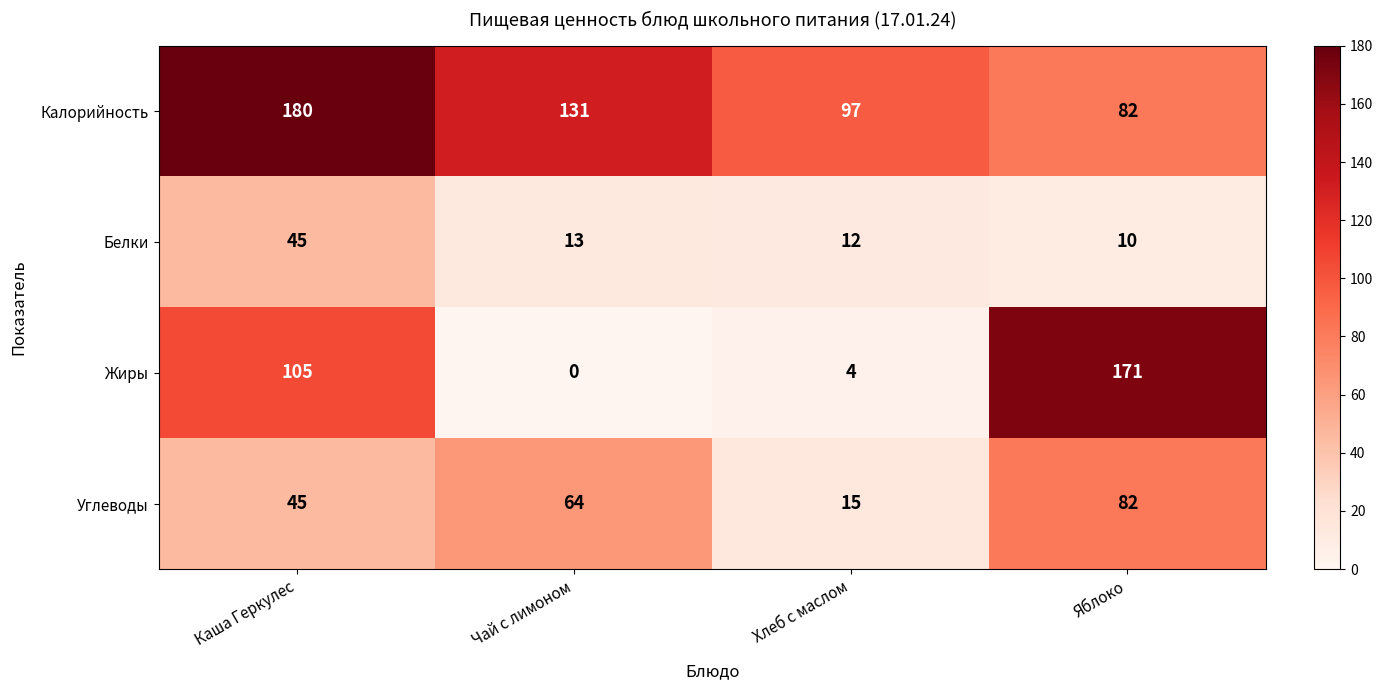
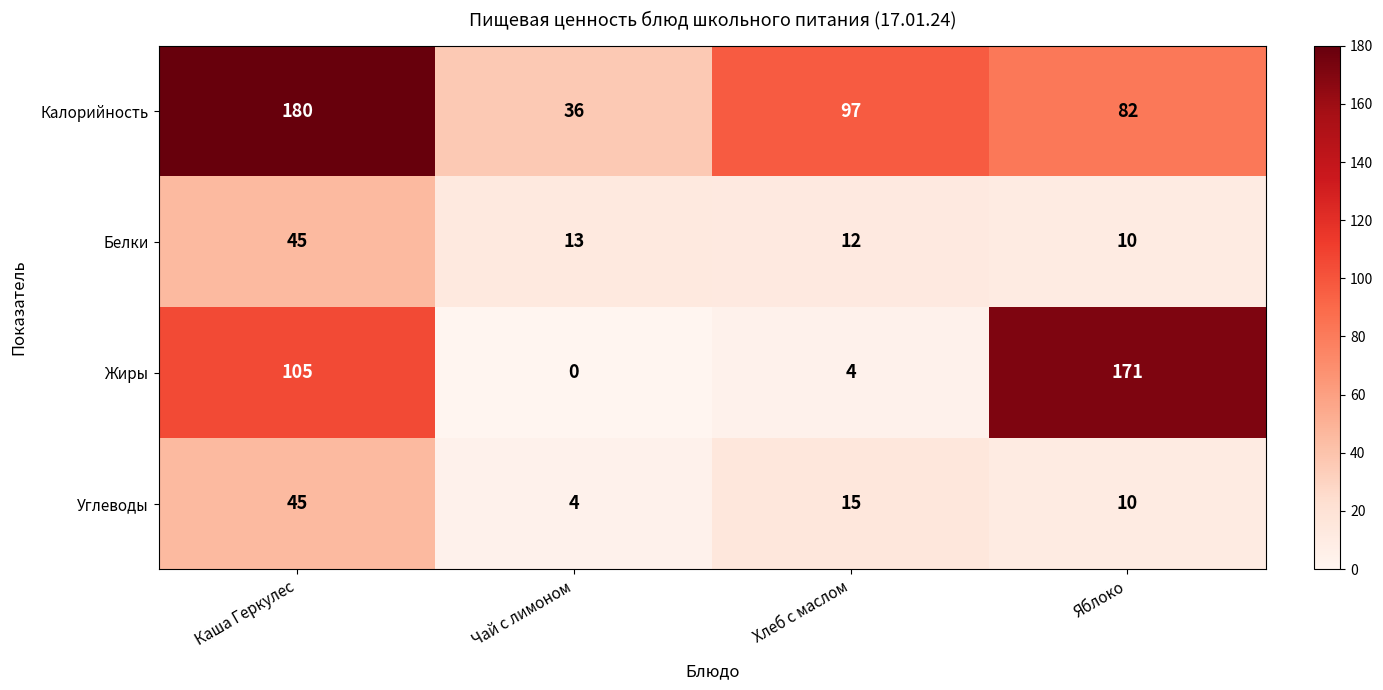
  {
    "Калорийность": {
      "Каша Геркулес": 180,
-     "Чай с лимоном": 131,
+     "Чай с лимоном": 36,
      "Хлеб с маслом": 97,
      "Яблоко": 82
    },
    "Белки": {
      "Каша Геркулес": 45,
      "Чай с лимоном": 13,
      "Хлеб с маслом": 12,
      "Яблоко": 10
    },
    "Жиры": {
      "Каша Геркулес": 105,
      "Чай с лимоном": 0,
      "Хлеб с маслом": 4,
      "Яблоко": 171
    },
    "Углеводы": {
      "Каша Геркулес": 45,
-     "Чай с лимоном": 64,
+     "Чай с лимоном": 4,
      "Хлеб с маслом": 15,
-     "Яблоко": 82
+     "Яблоко": 10
    }
  }
